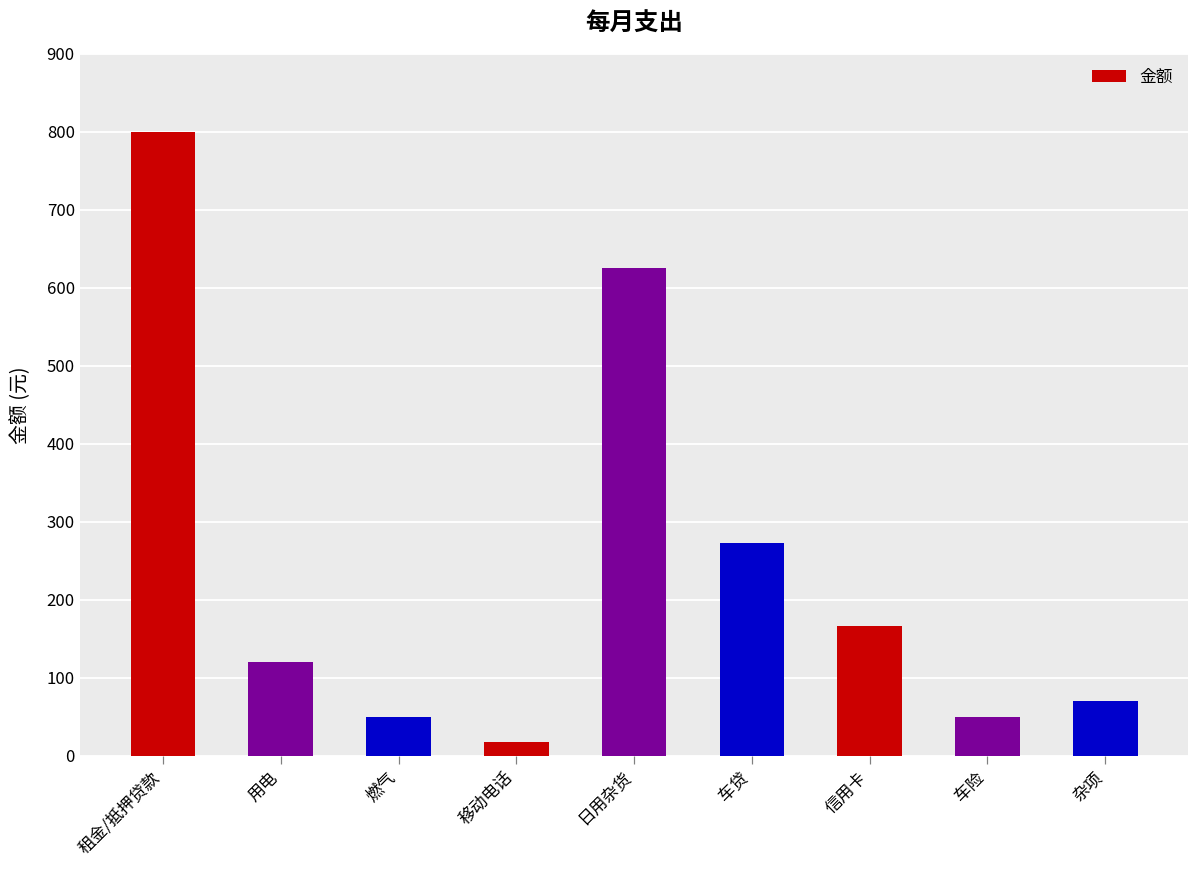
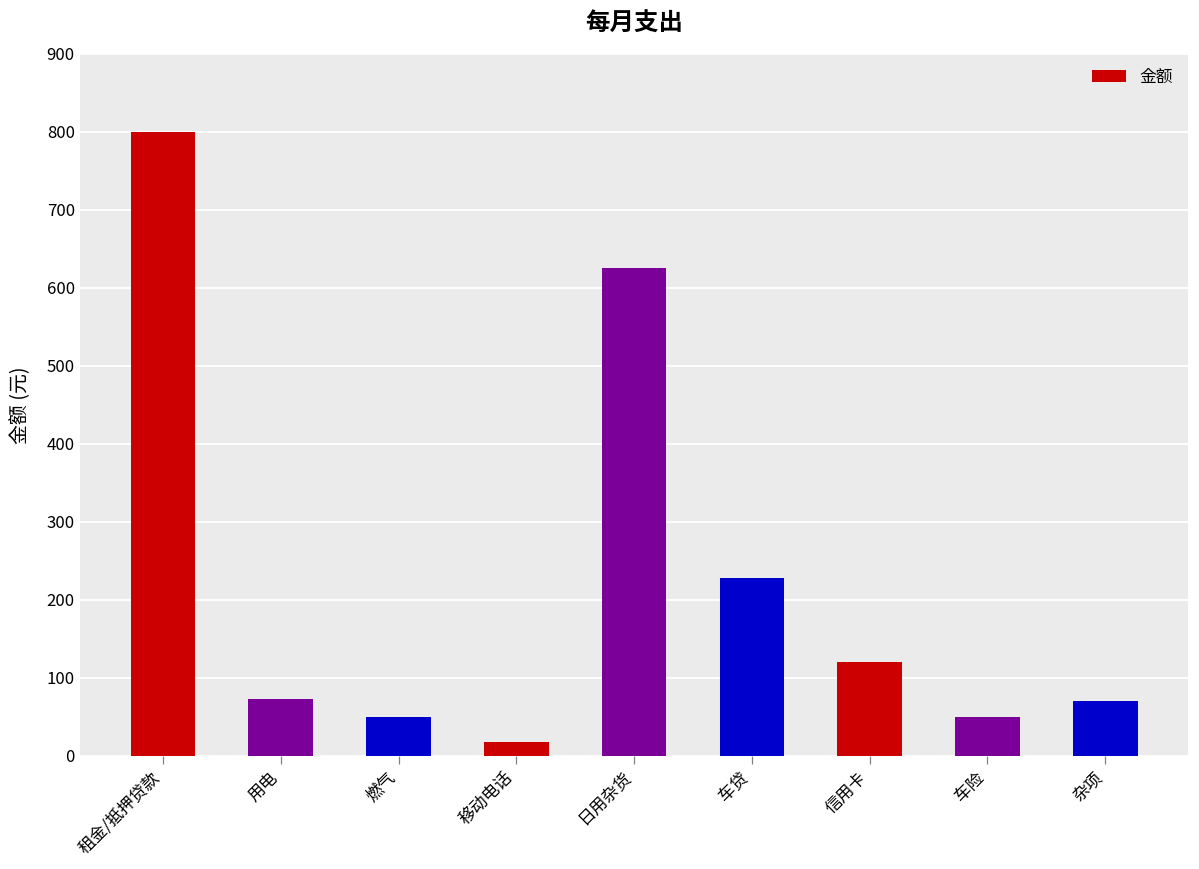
  {
    "租金/抵押贷款": 800,
-   "用电": 120,
+   "用电": 70,
    "燃气": 50,
    "移动电话": 20,
    "日用杂货": 630,
-   "车贷": 270,
-   "信用卡": 170,
+   "车贷": 230,
+   "信用卡": 120,
    "车险": 50,
    "杂项": 70
  }
